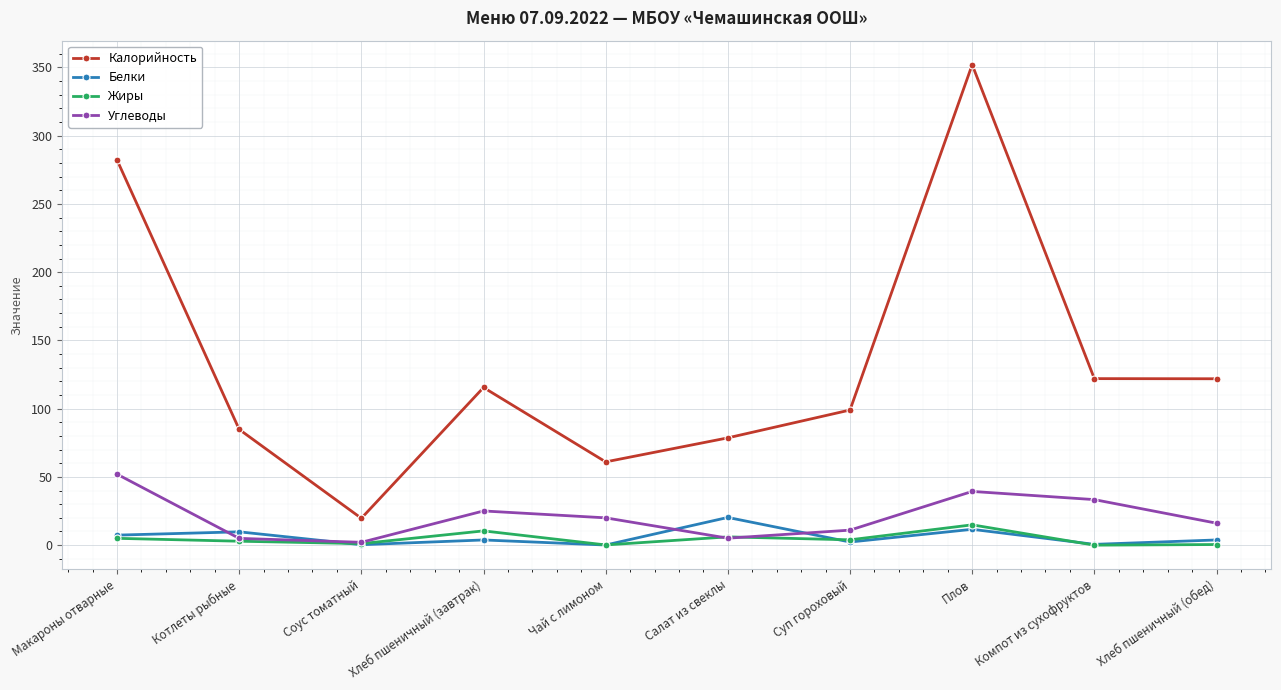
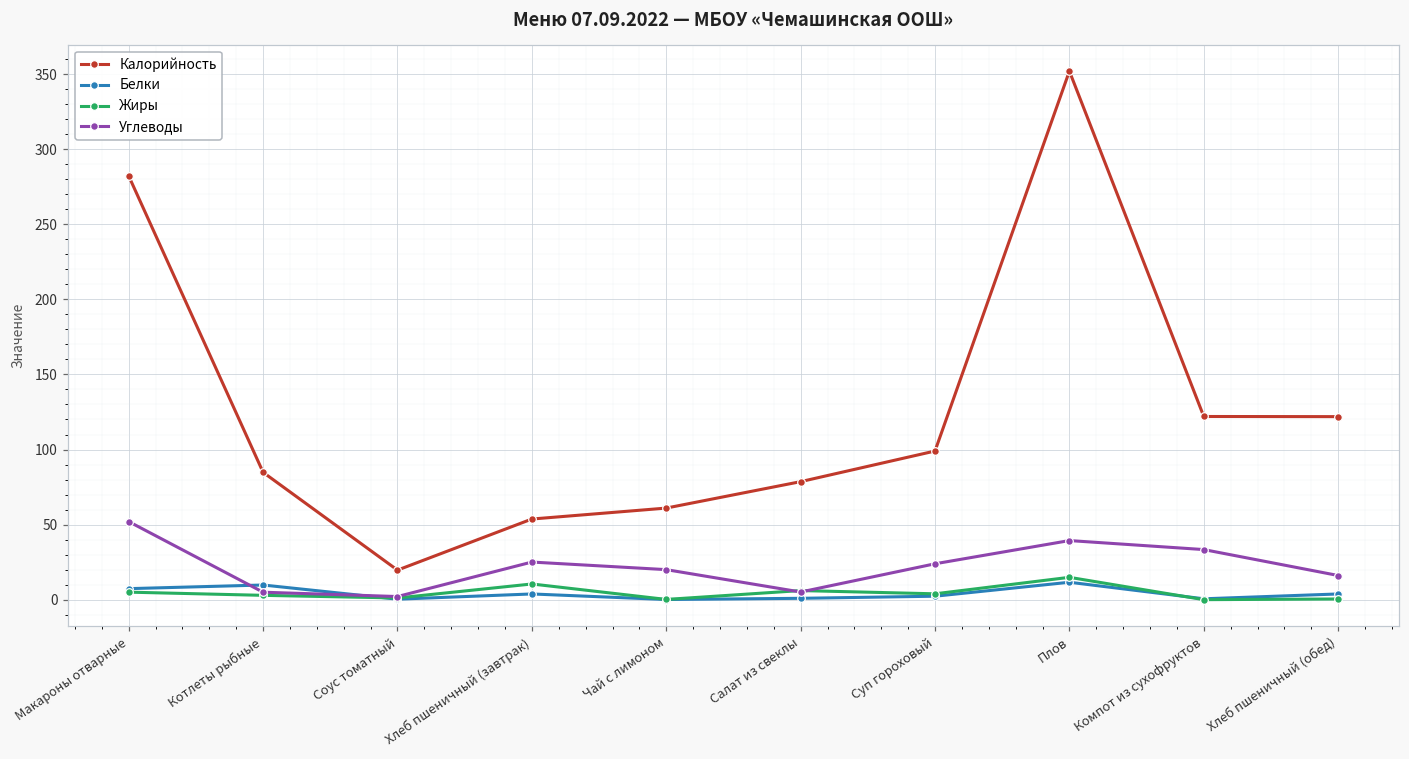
  {
    "Калорийность": {
      "Макароны отварные": 282,
      "Котлеты рыбные": 85,
      "Соус томатный": 20,
-     "Хлеб пшеничный (завтрак)": 116,
+     "Хлеб пшеничный (завтрак)": 54,
      "Чай с лимоном": 61,
      "Салат из свеклы": 79,
      "Суп гороховый": 99,
      "Плов": 352,
      "Компот из сухофруктов": 122,
      "Хлеб пшеничный (обед)": 122
    },
    "Белки": {
      "Макароны отварные": 7,
      "Котлеты рыбные": 10,
      "Хлеб пшеничный (завтрак)": 4,
-     "Салат из свеклы": 20,
+     "Салат из свеклы": 1,
      "Плов": 12,
      "Хлеб пшеничный (обед)": 4
    },
    "Жиры": {
      "Макароны отварные": 5,
      "Котлеты рыбные": 3,
      "Хлеб пшеничный (завтрак)": 10,
      "Плов": 15,
      "Хлеб пшеничный (обед)": 0
    },
    "Углеводы": {
      "Макароны отварные": 52,
      "Котлеты рыбные": 5,
      "Хлеб пшеничный (завтрак)": 25,
      "Чай с лимоном": 20,
-     "Суп гороховый": 11,
+     "Суп гороховый": 24,
      "Плов": 39,
      "Компот из сухофруктов": 33,
      "Хлеб пшеничный (обед)": 16
    }
  }
